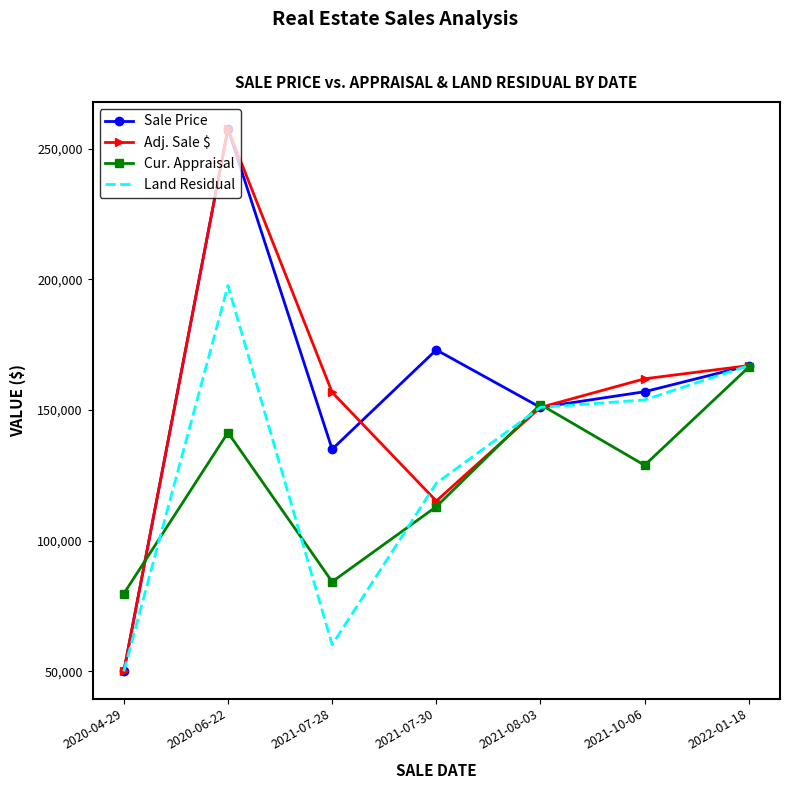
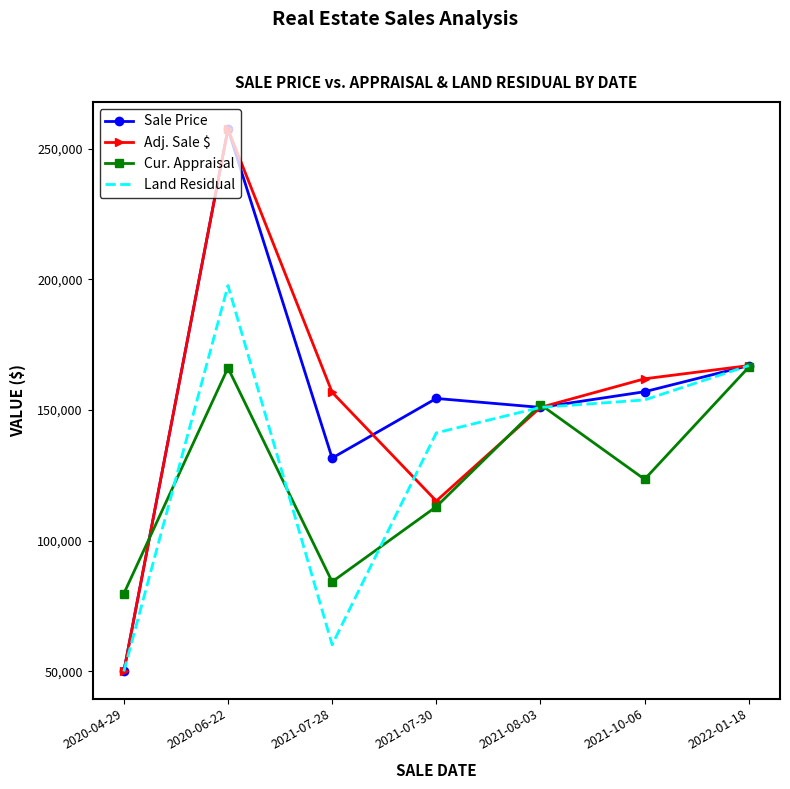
  {
    "Sale Price": {
-     "2021-07-28": "135,000",
-     "2021-07-30": "173,000",
+     "2021-07-28": "132,000",
+     "2021-07-30": "154,000",
      "2021-10-06": "157,000"
    },
    "Adj. Sale $": {
      "2021-07-28": "157,000",
      "2021-07-30": "115,000",
      "2021-10-06": "162,000"
    },
    "Cur. Appraisal": {
      "2020-04-29": "80,000",
-     "2020-06-22": "141,000",
+     "2020-06-22": "166,000",
      "2021-07-28": "84,000",
      "2021-07-30": "113,000",
      "2021-08-03": "152,000",
-     "2021-10-06": "129,000"
+     "2021-10-06": "124,000"
    },
    "Land Residual": {
      "2020-06-22": "198,000",
      "2021-07-28": "60,000",
-     "2021-07-30": "122,000",
+     "2021-07-30": "141,000",
      "2021-10-06": "154,000"
    }
  }
